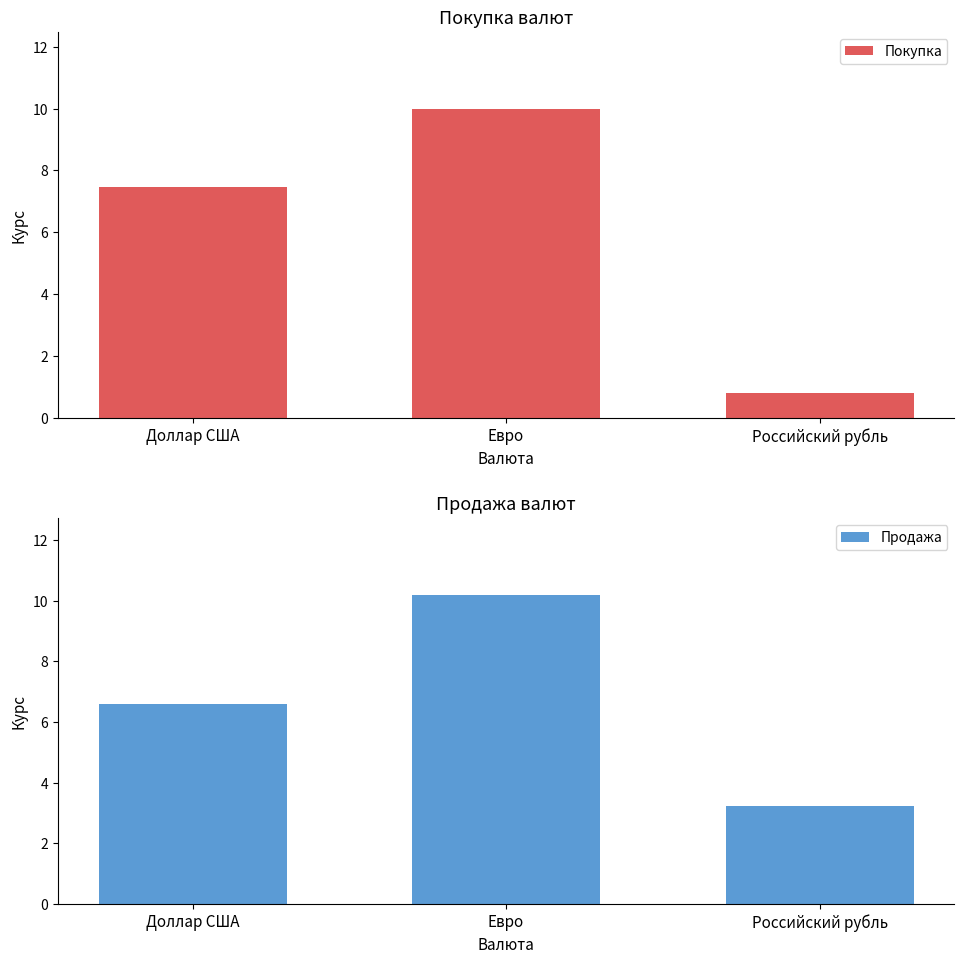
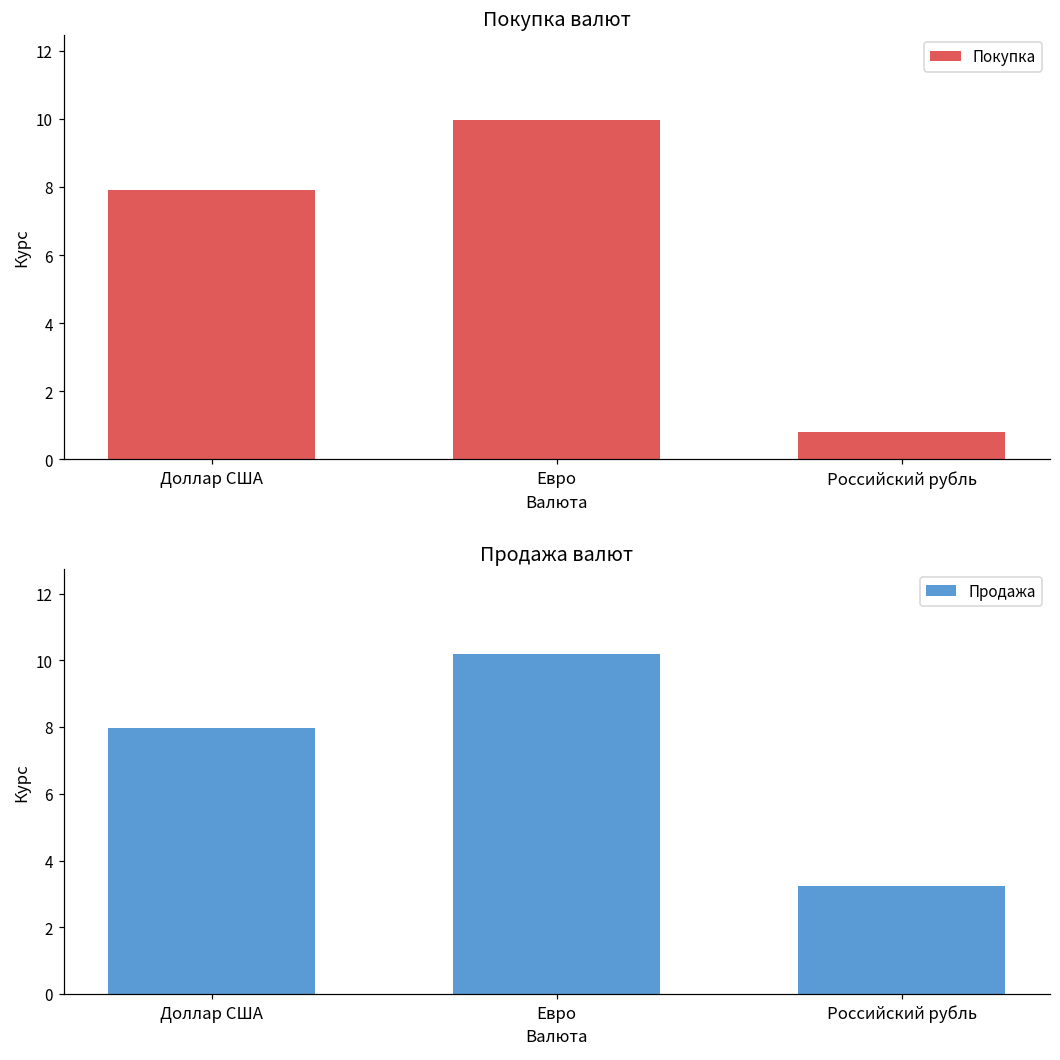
  {
    "Покупка валют": {
-     "Доллар США": 7.5,
+     "Доллар США": 7.9,
      "Евро": 10.0,
      "Российский рубль": 0.8
    },
    "Продажа валют": {
-     "Доллар США": 6.6,
+     "Доллар США": 8.0,
      "Евро": 10.2,
      "Российский рубль": 3.2
    }
  }
